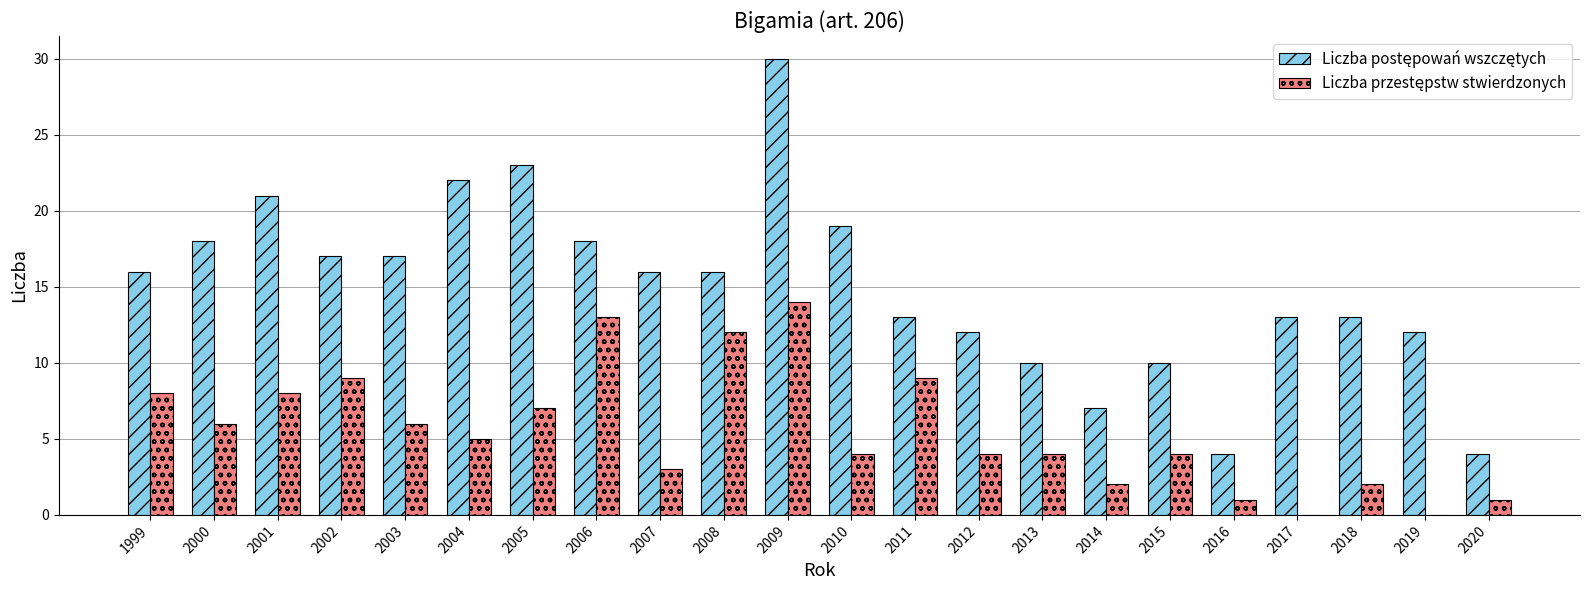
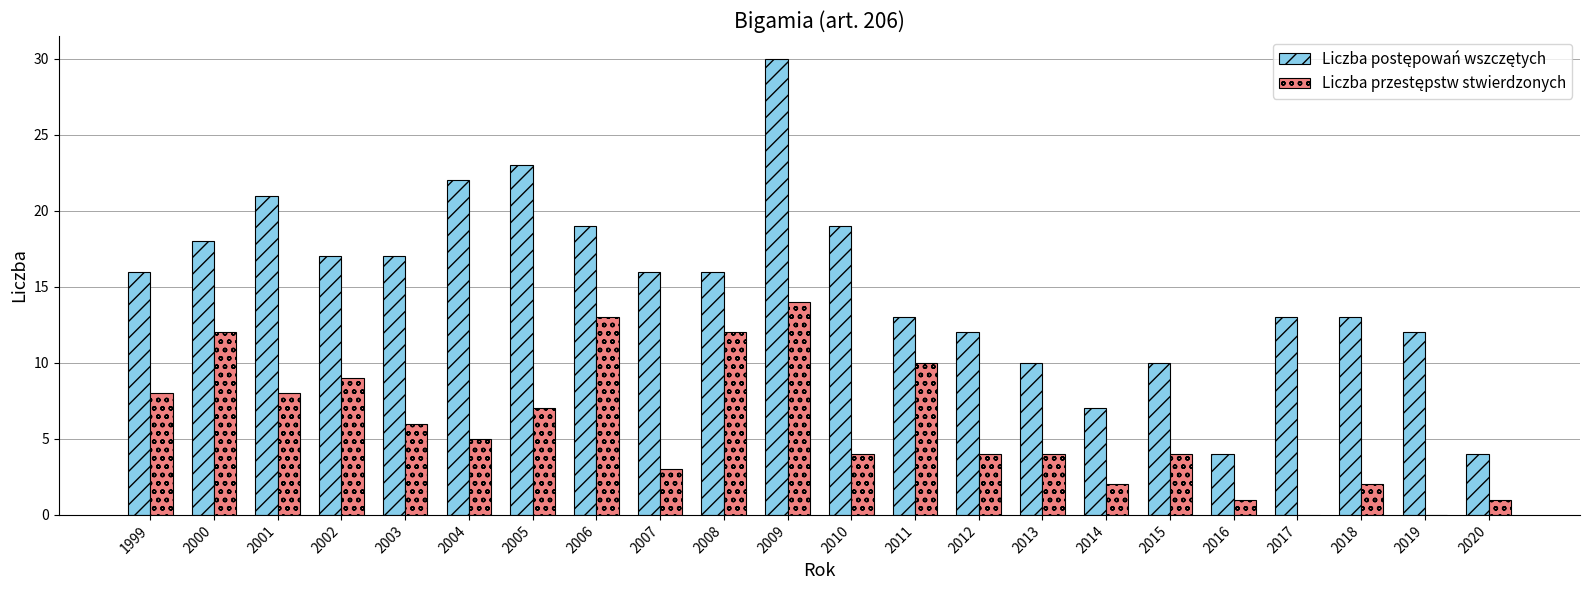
  {
    "Liczba postępowań wszczętych": {
      "1999": 16,
      "2000": 18,
      "2001": 21,
      "2002": 17,
      "2003": 17,
      "2004": 22,
      "2005": 23,
-     "2006": 18,
+     "2006": 19,
      "2007": 16,
      "2008": 16,
      "2009": 30,
      "2010": 19,
      "2011": 13,
      "2012": 12,
      "2013": 10,
      "2014": 7,
      "2015": 10,
      "2016": 4,
      "2017": 13,
      "2018": 13,
      "2019": 12,
      "2020": 4
    },
    "Liczba przestępstw stwierdzonych": {
      "1999": 8,
-     "2000": 6,
+     "2000": 12,
      "2001": 8,
      "2002": 9,
      "2003": 6,
      "2004": 5,
      "2005": 7,
      "2006": 13,
      "2007": 3,
      "2008": 12,
      "2009": 14,
      "2010": 4,
-     "2011": 9,
+     "2011": 10,
      "2012": 4,
      "2013": 4,
      "2014": 2,
      "2015": 4,
      "2016": 1,
      "2017": 0,
      "2018": 2,
      "2019": 0,
      "2020": 1
    }
  }
